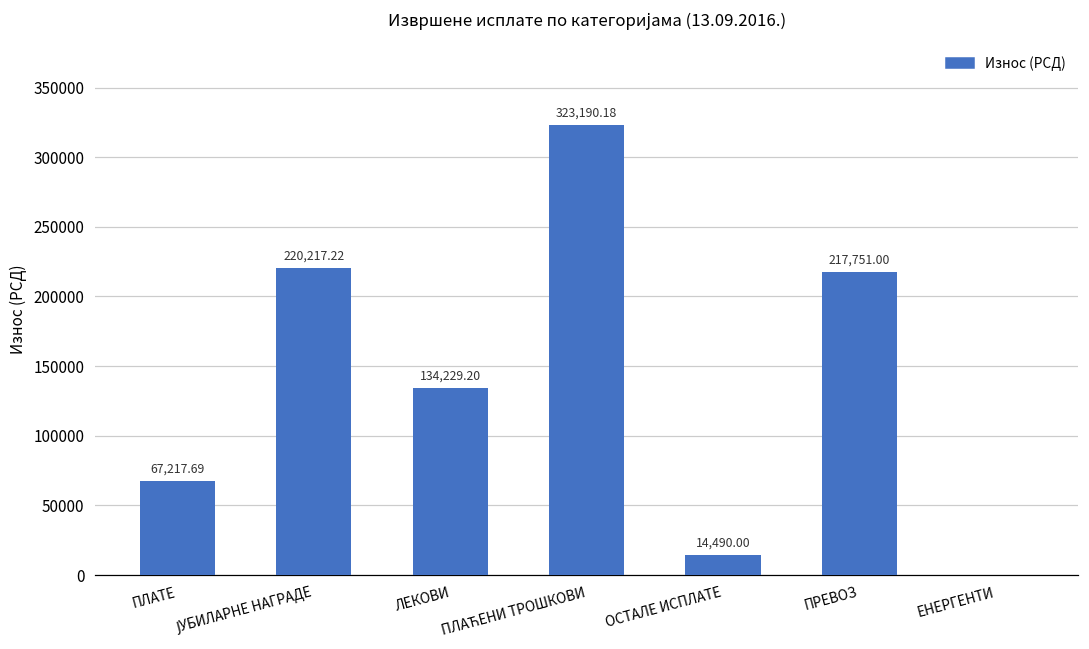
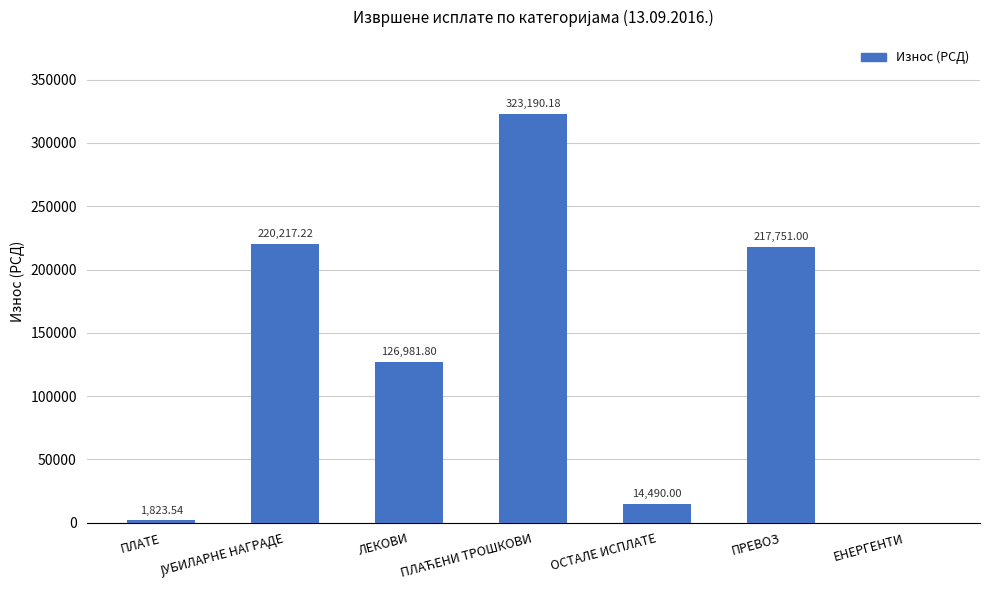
  {
-   "ПЛАТЕ": "67,217.69",
+   "ПЛАТЕ": "1,823.54",
    "ЈУБИЛАРНЕ НАГРАДЕ": "220,217.22",
-   "ЛЕКОВИ": "134,229.20",
+   "ЛЕКОВИ": "126,981.80",
    "ПЛАЋЕНИ ТРОШКОВИ": "323,190.18",
    "ОСТАЛЕ ИСПЛАТЕ": "14,490.00",
    "ПРЕВОЗ": "217,751.00"
  }
